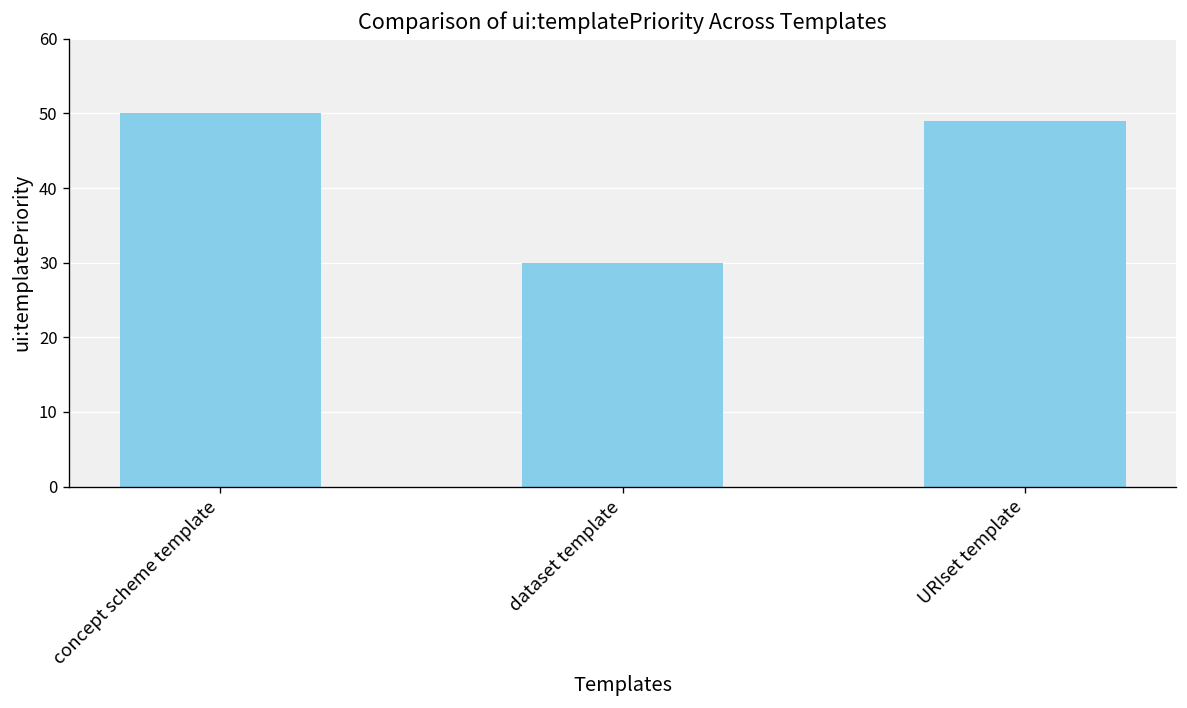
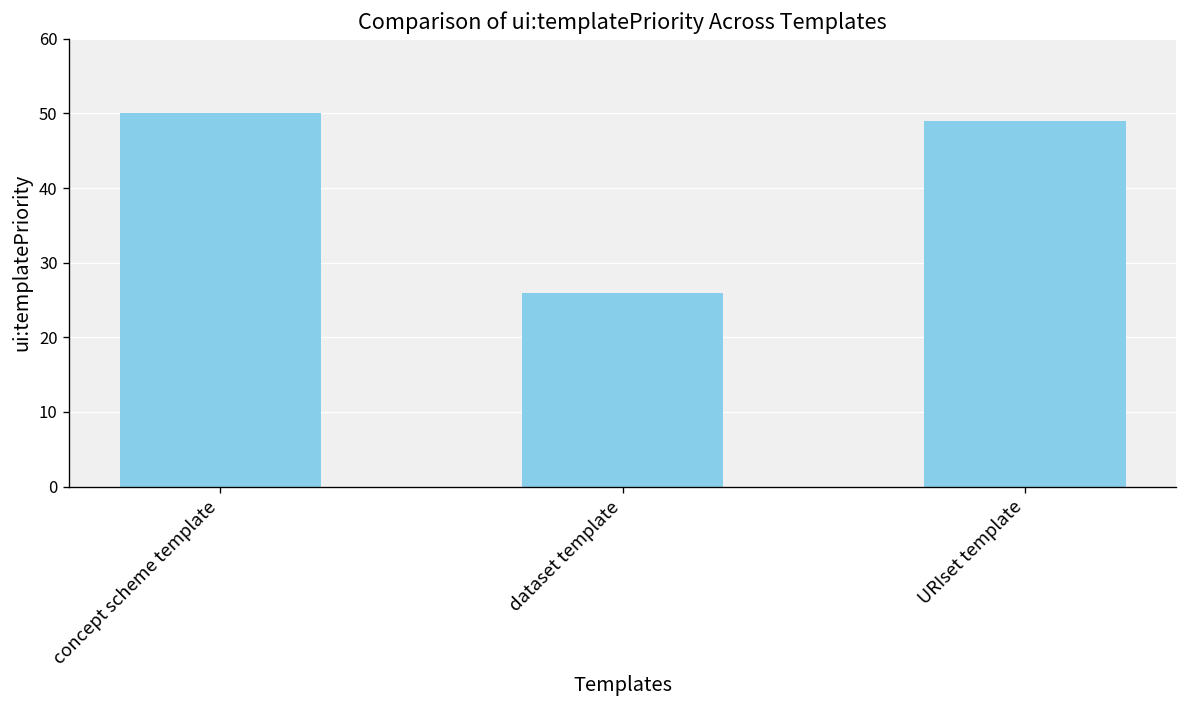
  {
    "concept scheme template": 50,
-   "dataset template": 30,
+   "dataset template": 26,
    "URIset template": 49
  }
